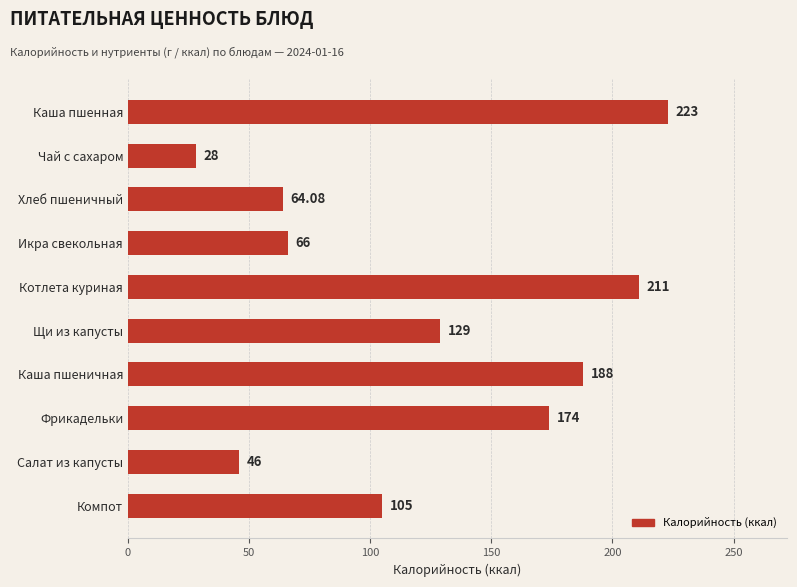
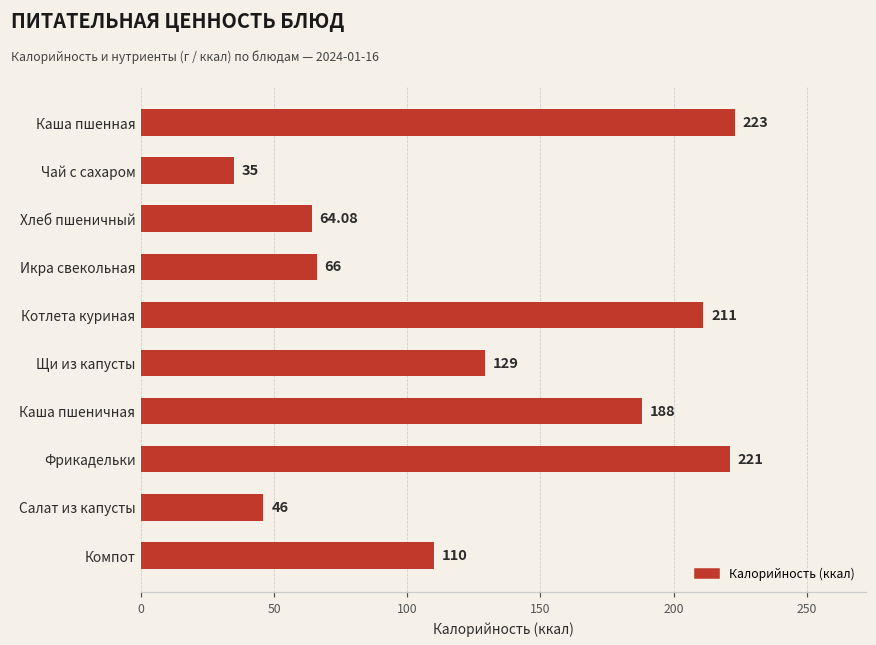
  {
    "Каша пшенная": 223,
-   "Чай с сахаром": 28,
+   "Чай с сахаром": 35,
    "Хлеб пшеничный": 64.08,
    "Икра свекольная": 66,
    "Котлета куриная": 211,
    "Щи из капусты": 129,
    "Каша пшеничная": 188,
-   "Фрикадельки": 174,
+   "Фрикадельки": 221,
    "Салат из капусты": 46,
-   "Компот": 105
+   "Компот": 110
  }
